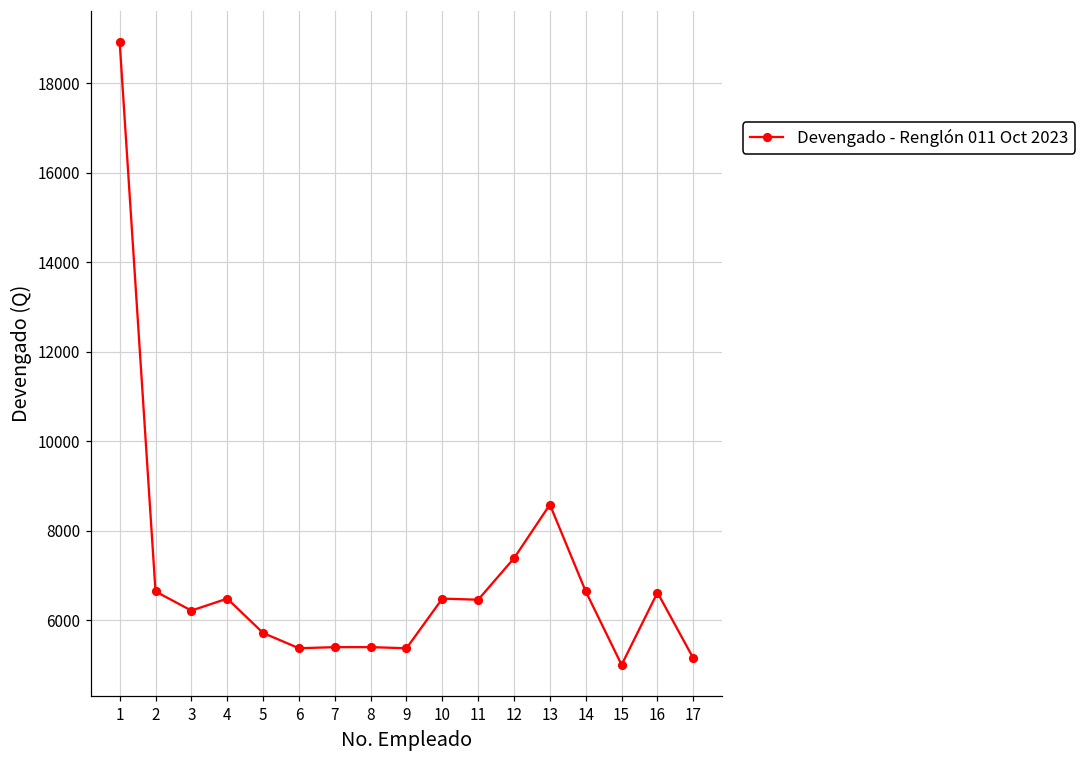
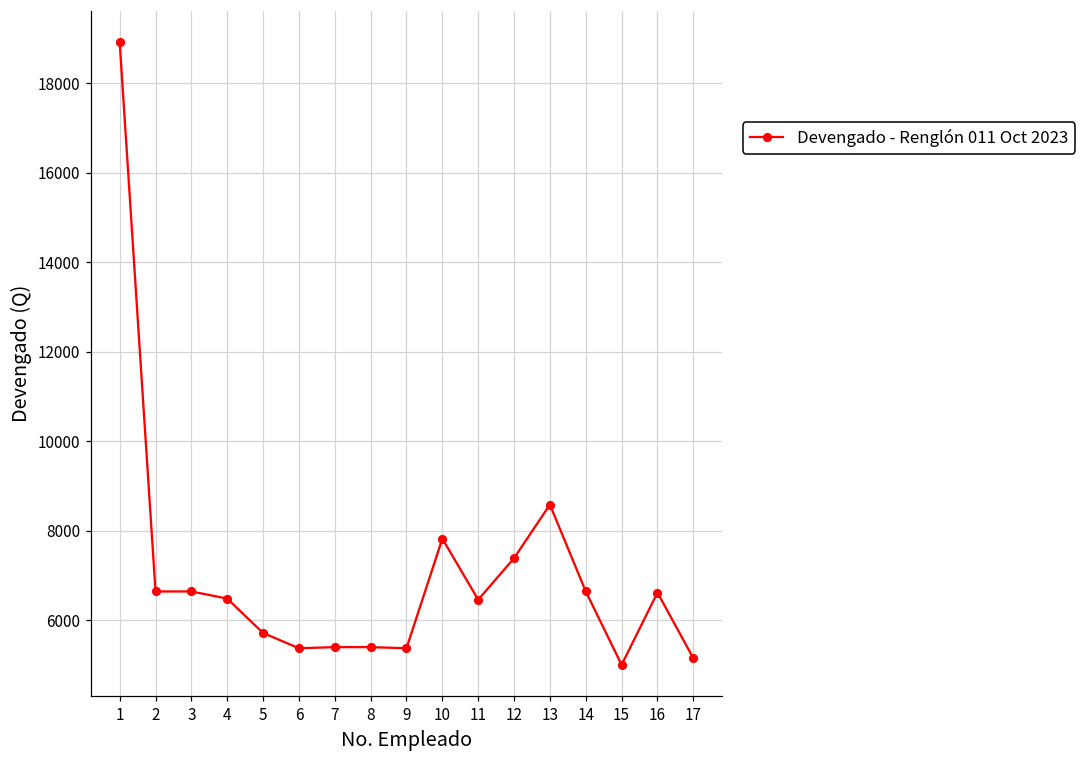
  {
    "1": 18900,
    "2": 6600,
-   "3": 6200,
+   "3": 6600,
    "4": 6500,
    "5": 5700,
    "6": 5400,
    "7": 5400,
    "8": 5400,
    "9": 5400,
-   "10": 6500,
+   "10": 7800,
    "11": 6500,
    "12": 7400,
    "13": 8600,
    "14": 6600,
    "15": 5000,
    "16": 6600,
    "17": 5200
  }
